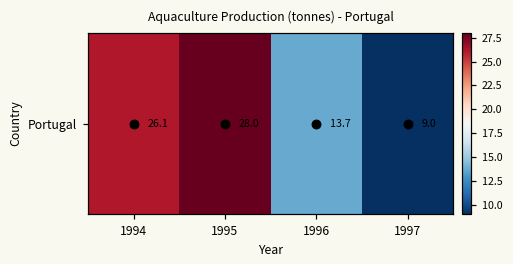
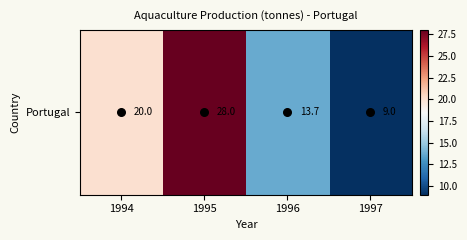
  {
    "Portugal": {
-     "1994": 26.1,
+     "1994": 20.0,
      "1995": 28.0,
      "1996": 13.7,
      "1997": 9.0
    }
  }
